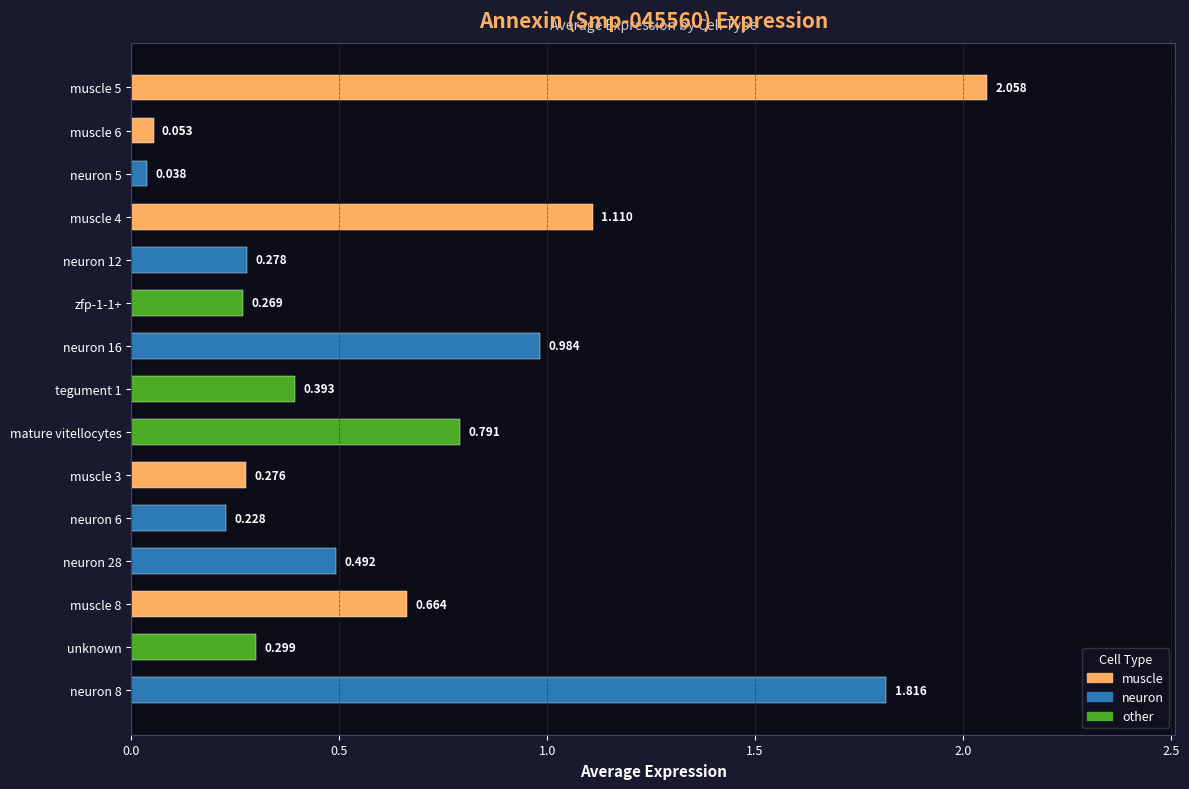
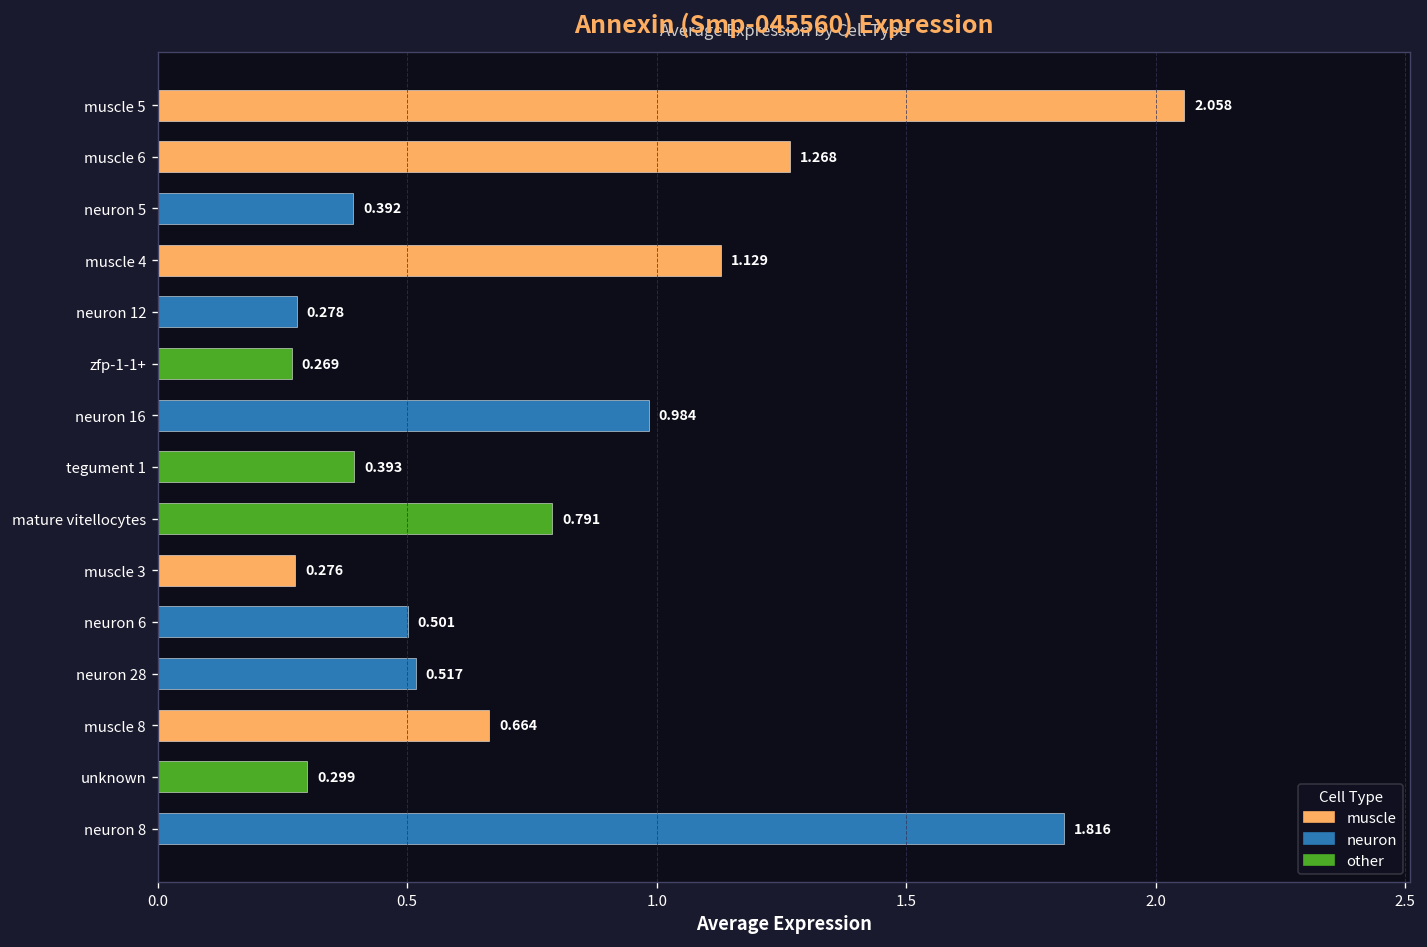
  {
    "muscle 5": 2.058,
-   "muscle 6": 0.053,
-   "neuron 5": 0.038,
-   "muscle 4": 1.110,
+   "muscle 6": 1.268,
+   "neuron 5": 0.392,
+   "muscle 4": 1.129,
    "neuron 12": 0.278,
    "zfp-1-1+": 0.269,
    "neuron 16": 0.984,
    "tegument 1": 0.393,
    "mature vitellocytes": 0.791,
    "muscle 3": 0.276,
-   "neuron 6": 0.228,
-   "neuron 28": 0.492,
+   "neuron 6": 0.501,
+   "neuron 28": 0.517,
    "muscle 8": 0.664,
    "unknown": 0.299,
    "neuron 8": 1.816
  }
